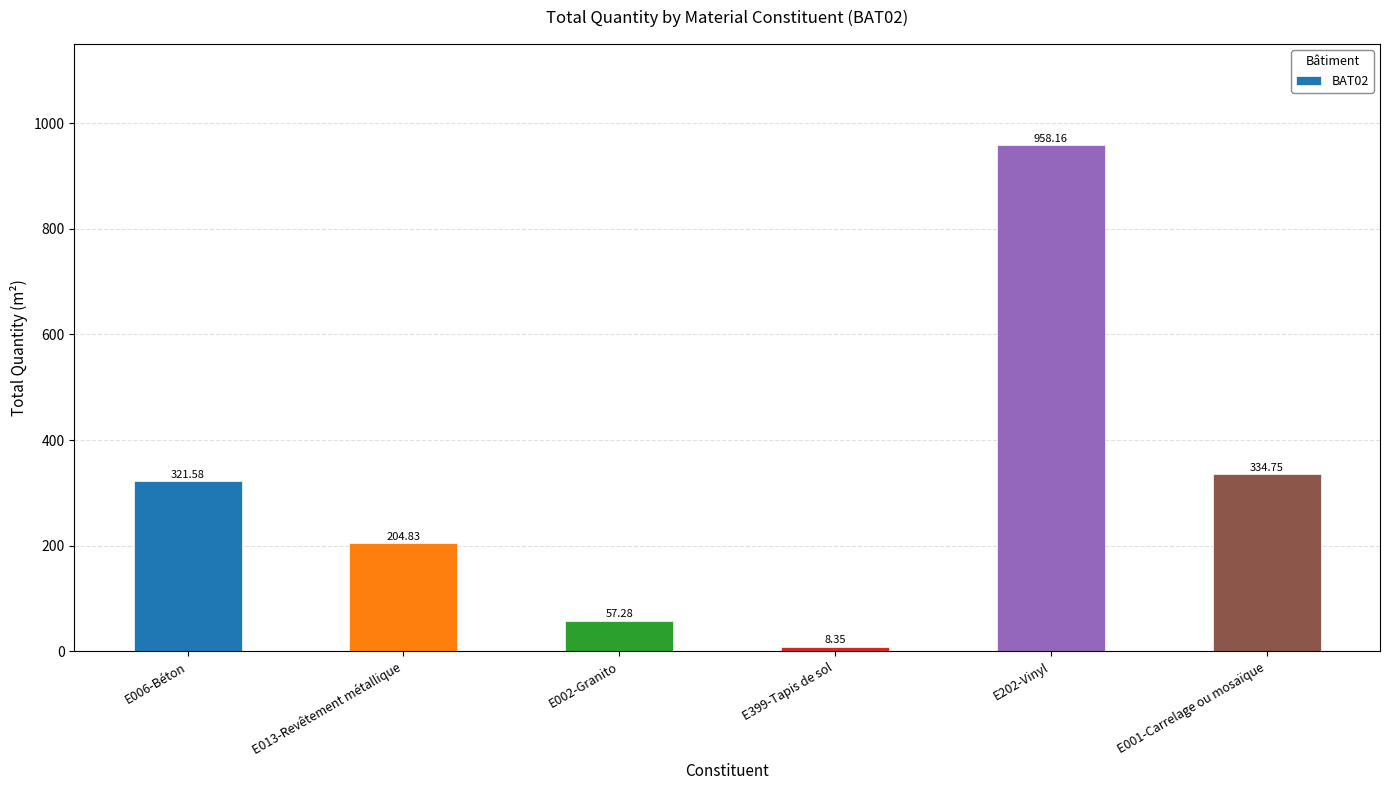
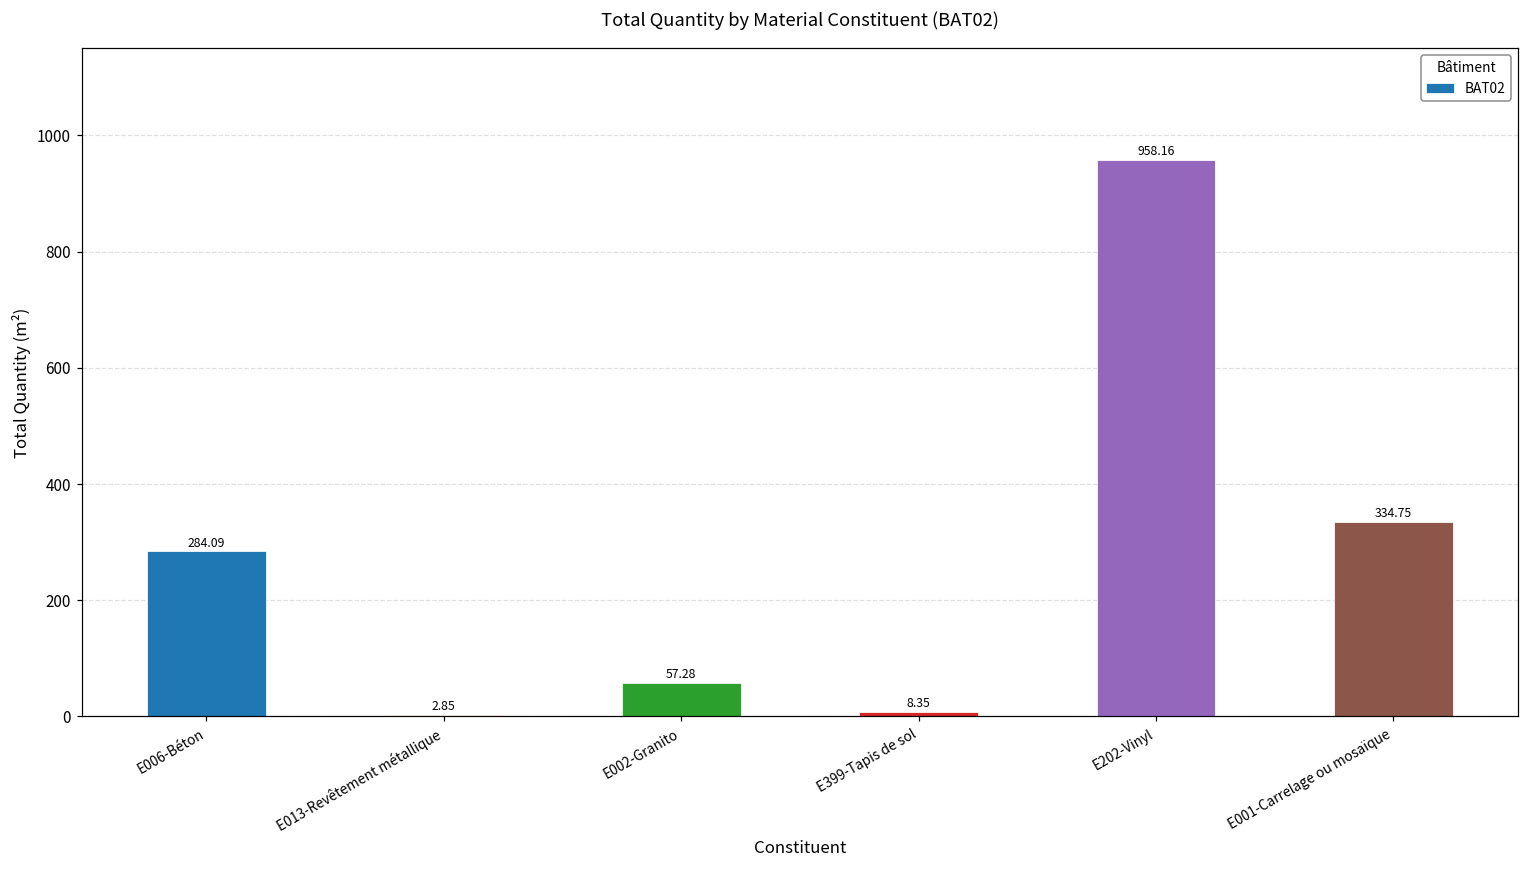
  {
-   "E006-Béton": 321.58,
-   "E013-Revêtement métallique": 204.83,
+   "E006-Béton": 284.09,
+   "E013-Revêtement métallique": 2.85,
    "E002-Granito": 57.28,
    "E399-Tapis de sol": 8.35,
    "E202-Vinyl": 958.16,
    "E001-Carrelage ou mosaïque": 334.75
  }
